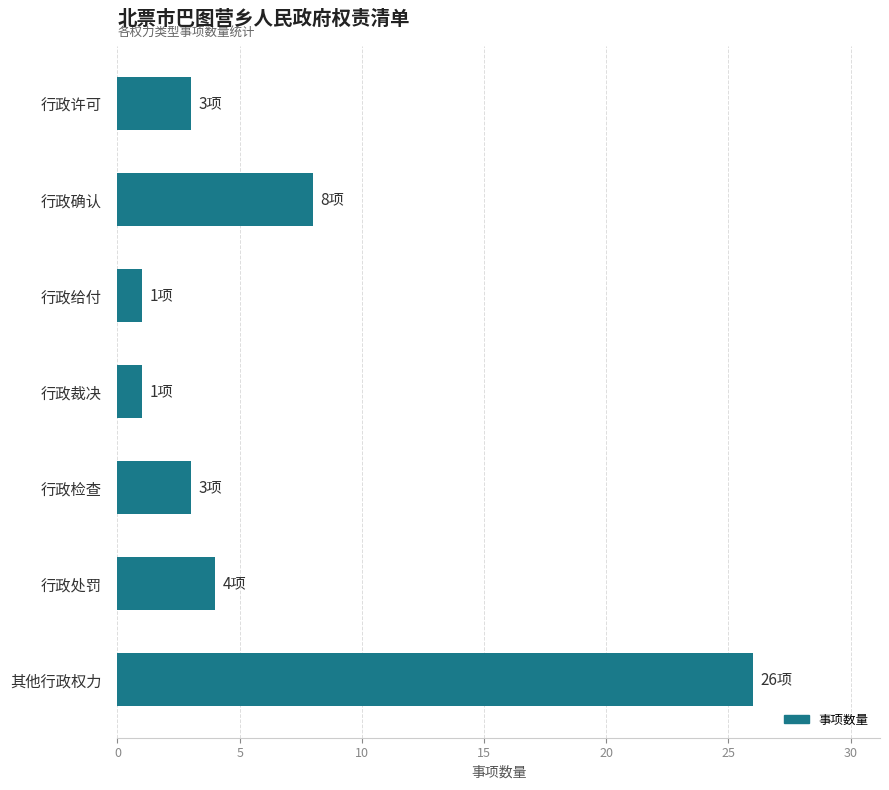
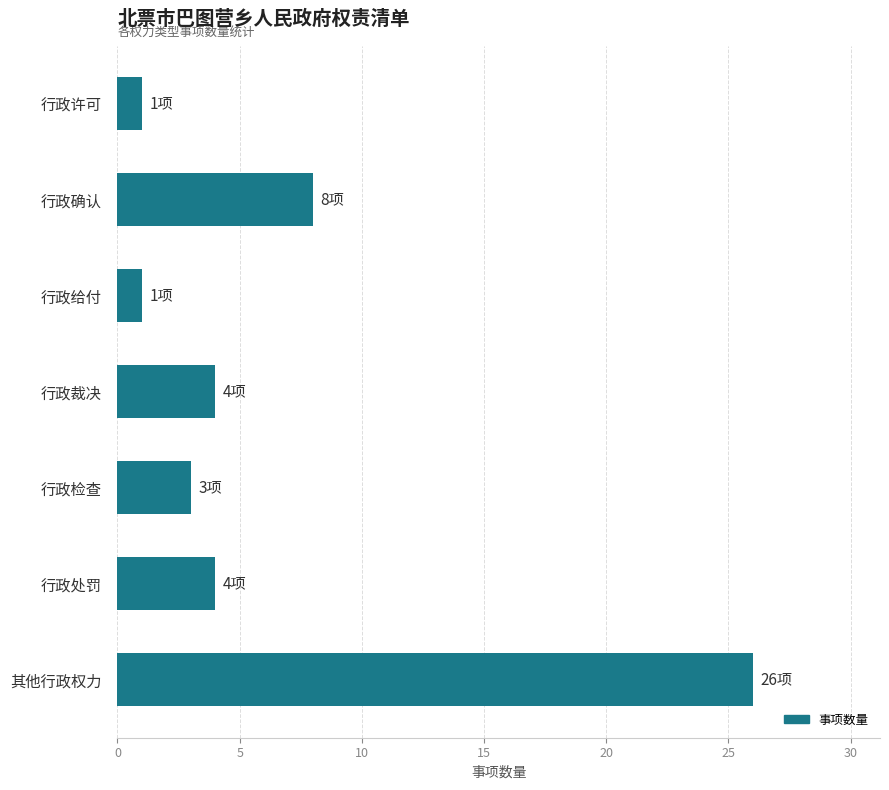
  {
-   "行政许可": "3项",
+   "行政许可": "1项",
    "行政确认": "8项",
    "行政给付": "1项",
-   "行政裁决": "1项",
+   "行政裁决": "4项",
    "行政检查": "3项",
    "行政处罚": "4项",
    "其他行政权力": "26项"
  }
